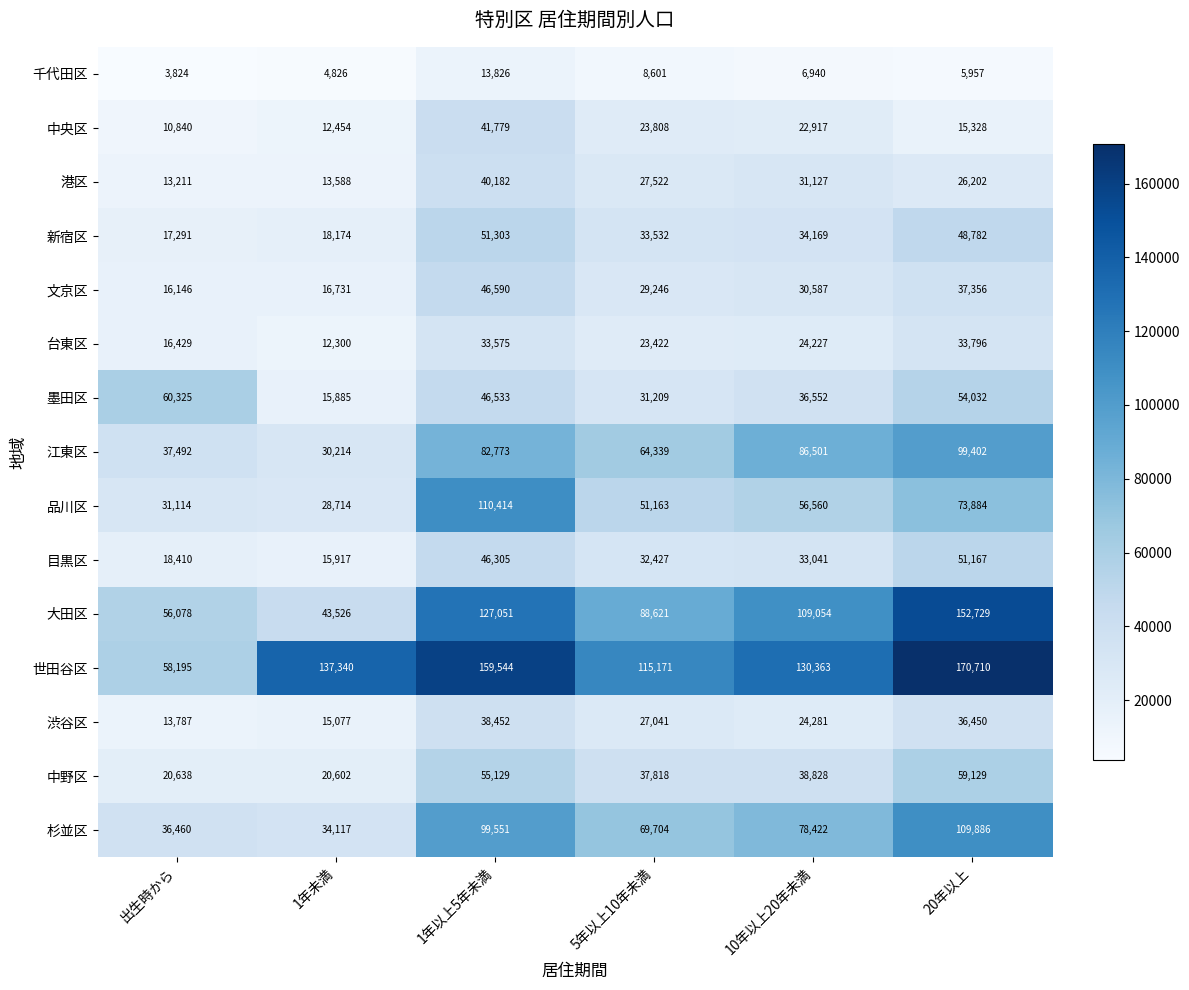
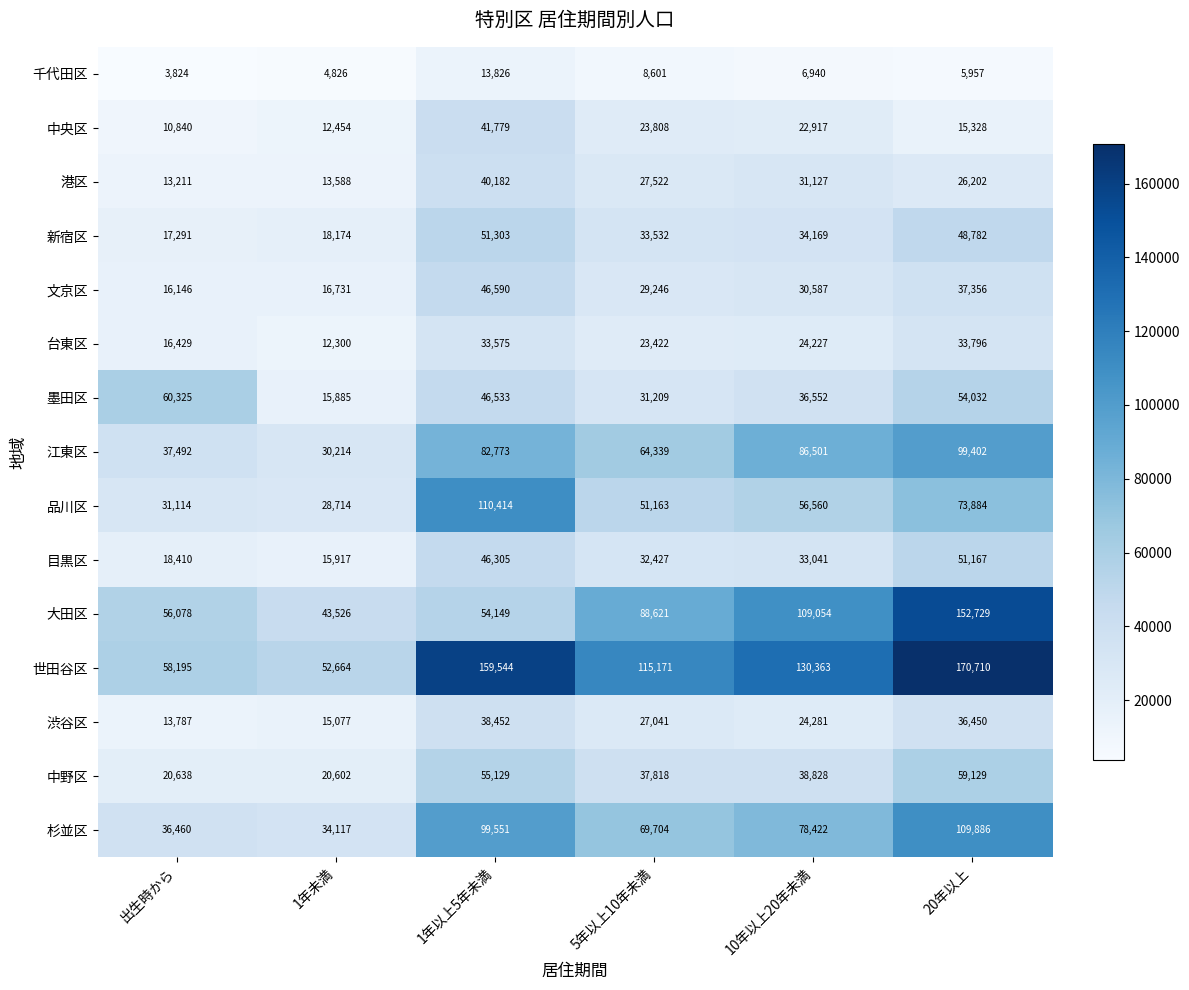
  {
    "千代田区": {
      "出生時から": "3,824",
      "1年未満": "4,826",
      "1年以上5年未満": "13,826",
      "5年以上10年未満": "8,601",
      "10年以上20年未満": "6,940",
      "20年以上": "5,957"
    },
    "中央区": {
      "出生時から": "10,840",
      "1年未満": "12,454",
      "1年以上5年未満": "41,779",
      "5年以上10年未満": "23,808",
      "10年以上20年未満": "22,917",
      "20年以上": "15,328"
    },
    "港区": {
      "出生時から": "13,211",
      "1年未満": "13,588",
      "1年以上5年未満": "40,182",
      "5年以上10年未満": "27,522",
      "10年以上20年未満": "31,127",
      "20年以上": "26,202"
    },
    "新宿区": {
      "出生時から": "17,291",
      "1年未満": "18,174",
      "1年以上5年未満": "51,303",
      "5年以上10年未満": "33,532",
      "10年以上20年未満": "34,169",
      "20年以上": "48,782"
    },
    "文京区": {
      "出生時から": "16,146",
      "1年未満": "16,731",
      "1年以上5年未満": "46,590",
      "5年以上10年未満": "29,246",
      "10年以上20年未満": "30,587",
      "20年以上": "37,356"
    },
    "台東区": {
      "出生時から": "16,429",
      "1年未満": "12,300",
      "1年以上5年未満": "33,575",
      "5年以上10年未満": "23,422",
      "10年以上20年未満": "24,227",
      "20年以上": "33,796"
    },
    "墨田区": {
      "出生時から": "60,325",
      "1年未満": "15,885",
      "1年以上5年未満": "46,533",
      "5年以上10年未満": "31,209",
      "10年以上20年未満": "36,552",
      "20年以上": "54,032"
    },
    "江東区": {
      "出生時から": "37,492",
      "1年未満": "30,214",
      "1年以上5年未満": "82,773",
      "5年以上10年未満": "64,339",
      "10年以上20年未満": "86,501",
      "20年以上": "99,402"
    },
    "品川区": {
      "出生時から": "31,114",
      "1年未満": "28,714",
      "1年以上5年未満": "110,414",
      "5年以上10年未満": "51,163",
      "10年以上20年未満": "56,560",
      "20年以上": "73,884"
    },
    "目黒区": {
      "出生時から": "18,410",
      "1年未満": "15,917",
      "1年以上5年未満": "46,305",
      "5年以上10年未満": "32,427",
      "10年以上20年未満": "33,041",
      "20年以上": "51,167"
    },
    "大田区": {
      "出生時から": "56,078",
      "1年未満": "43,526",
-     "1年以上5年未満": "127,051",
+     "1年以上5年未満": "54,149",
      "5年以上10年未満": "88,621",
      "10年以上20年未満": "109,054",
      "20年以上": "152,729"
    },
    "世田谷区": {
      "出生時から": "58,195",
-     "1年未満": "137,340",
+     "1年未満": "52,664",
      "1年以上5年未満": "159,544",
      "5年以上10年未満": "115,171",
      "10年以上20年未満": "130,363",
      "20年以上": "170,710"
    },
    "渋谷区": {
      "出生時から": "13,787",
      "1年未満": "15,077",
      "1年以上5年未満": "38,452",
      "5年以上10年未満": "27,041",
      "10年以上20年未満": "24,281",
      "20年以上": "36,450"
    },
    "中野区": {
      "出生時から": "20,638",
      "1年未満": "20,602",
      "1年以上5年未満": "55,129",
      "5年以上10年未満": "37,818",
      "10年以上20年未満": "38,828",
      "20年以上": "59,129"
    },
    "杉並区": {
      "出生時から": "36,460",
      "1年未満": "34,117",
      "1年以上5年未満": "99,551",
      "5年以上10年未満": "69,704",
      "10年以上20年未満": "78,422",
      "20年以上": "109,886"
    }
  }
